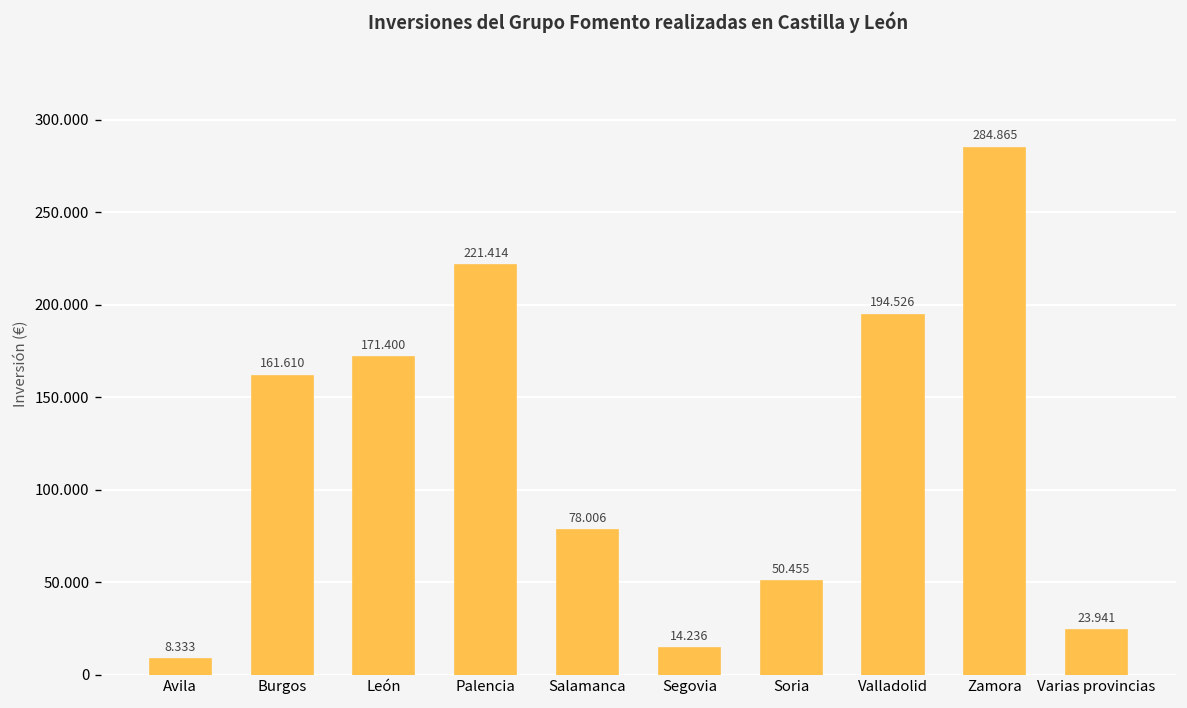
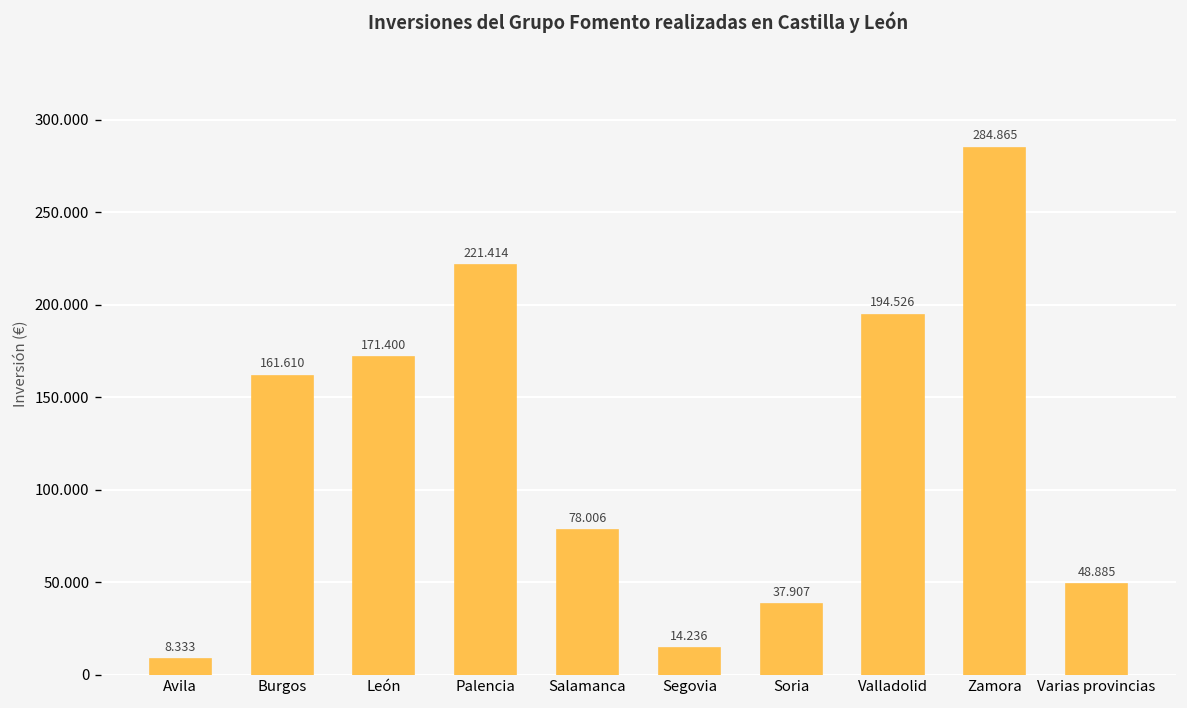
  {
-   "Soria": 50.455,
-   "Varias provincias": 23.941
+   "Soria": 37.907,
+   "Varias provincias": 48.885
  }
